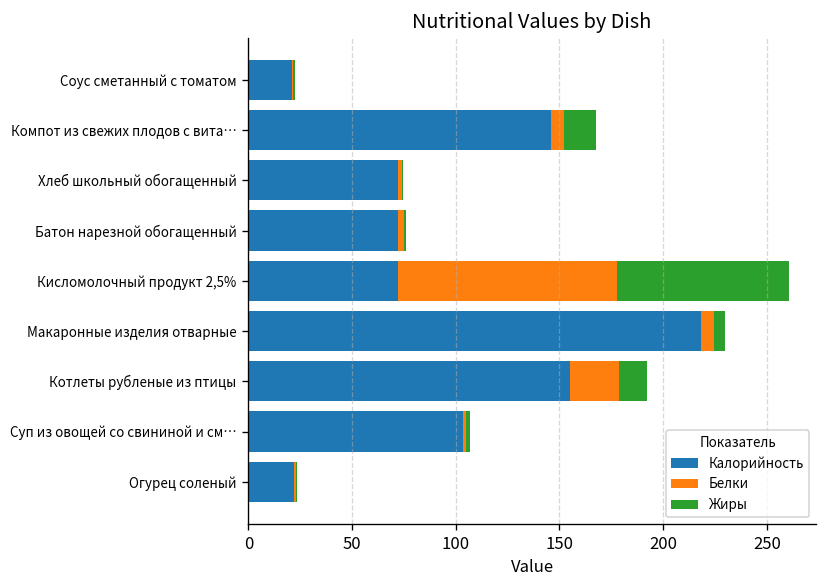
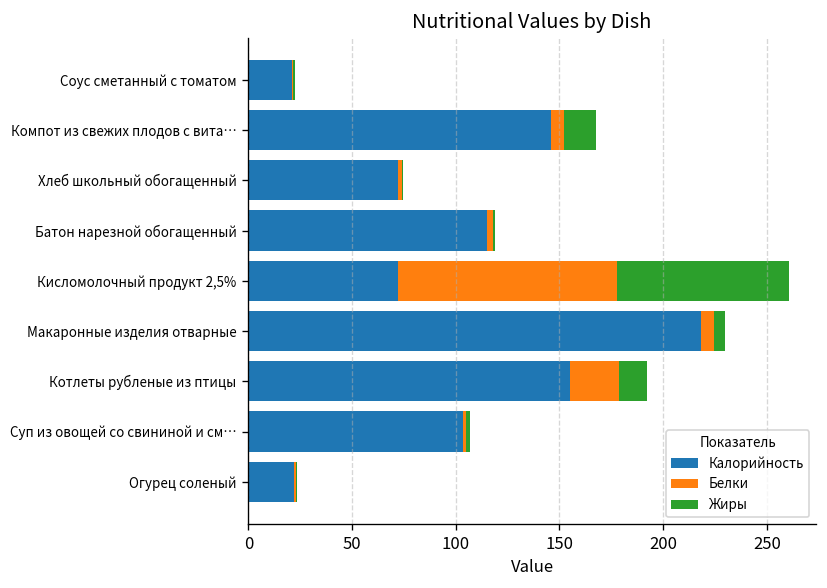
  {
    "Калорийность": {
      "Соус сметанный с томатом": 21,
      "Компот из свежих плодов с вита…": 146,
      "Хлеб школьный обогащенный": 72,
-     "Батон нарезной обогащенный": 72,
+     "Батон нарезной обогащенный": 115,
      "Кисломолочный продукт 2,5%": 72,
      "Макаронные изделия отварные": 218,
      "Котлеты рубленые из птицы": 155,
      "Суп из овощей со свининой и см…": 104,
      "Огурец соленый": 22
    },
    "Белки": {
      "Компот из свежих плодов с вита…": 6,
      "Хлеб школьный обогащенный": 2,
      "Батон нарезной обогащенный": 3,
      "Кисломолочный продукт 2,5%": 106,
      "Макаронные изделия отварные": 6,
      "Котлеты рубленые из птицы": 24,
      "Суп из овощей со свининой и см…": 2
    },
    "Жиры": {
      "Компот из свежих плодов с вита…": 15,
      "Кисломолочный продукт 2,5%": 83,
      "Макаронные изделия отварные": 5,
      "Котлеты рубленые из птицы": 13,
      "Суп из овощей со свининой и см…": 2
    }
  }
